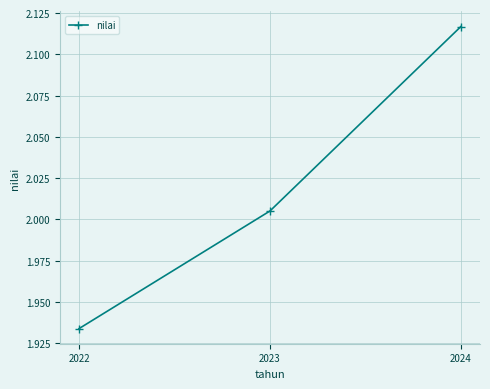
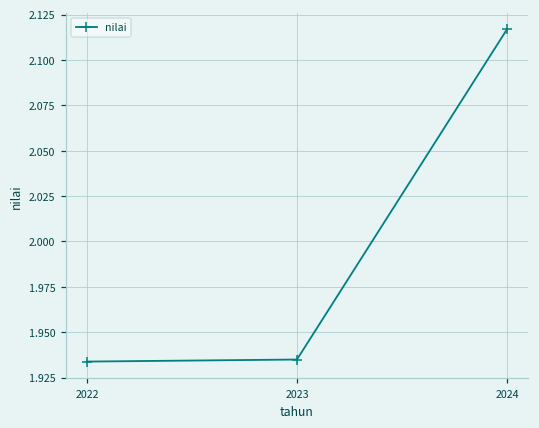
  {
    "2022": 1.934,
-   "2023": 2.005,
+   "2023": 1.935,
    "2024": 2.117
  }
